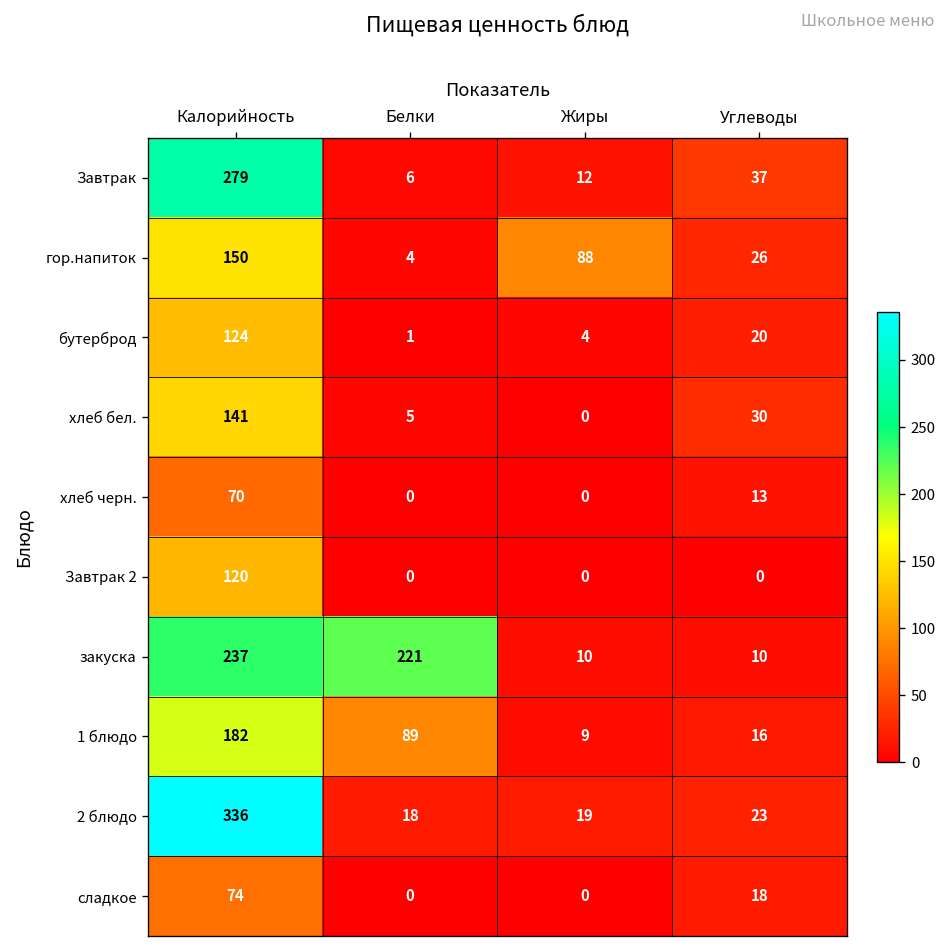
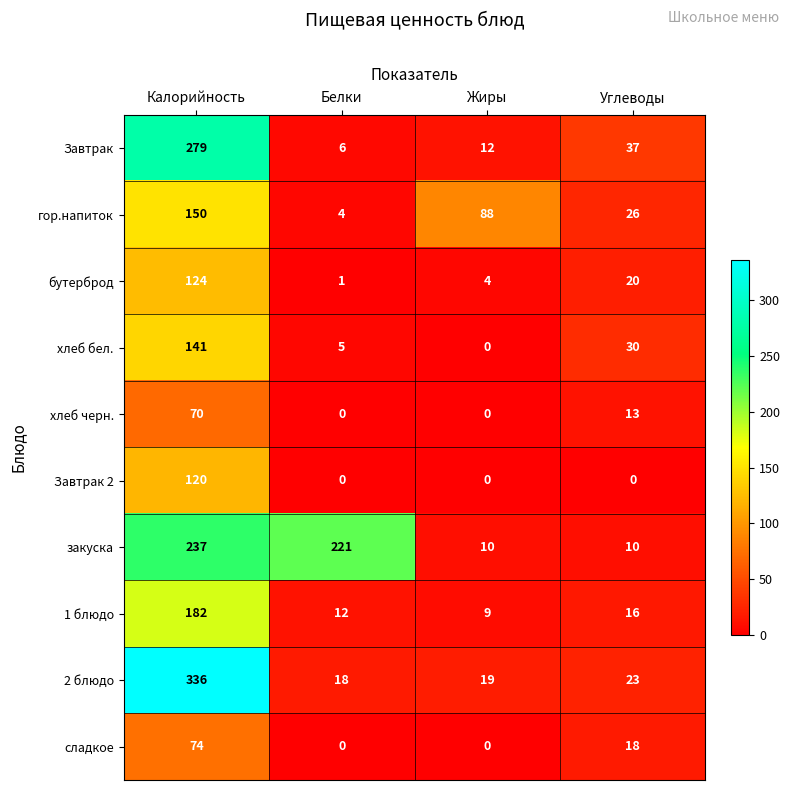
  {
    "Завтрак": {
      "Калорийность": 279,
      "Белки": 6,
      "Жиры": 12,
      "Углеводы": 37
    },
    "гор.напиток": {
      "Калорийность": 150,
      "Белки": 4,
      "Жиры": 88,
      "Углеводы": 26
    },
    "бутерброд": {
      "Калорийность": 124,
      "Белки": 1,
      "Жиры": 4,
      "Углеводы": 20
    },
    "хлеб бел.": {
      "Калорийность": 141,
      "Белки": 5,
      "Жиры": 0,
      "Углеводы": 30
    },
    "хлеб черн.": {
      "Калорийность": 70,
      "Белки": 0,
      "Жиры": 0,
      "Углеводы": 13
    },
    "Завтрак 2": {
      "Калорийность": 120,
      "Белки": 0,
      "Жиры": 0,
      "Углеводы": 0
    },
    "закуска": {
      "Калорийность": 237,
      "Белки": 221,
      "Жиры": 10,
      "Углеводы": 10
    },
    "1 блюдо": {
      "Калорийность": 182,
-     "Белки": 89,
+     "Белки": 12,
      "Жиры": 9,
      "Углеводы": 16
    },
    "2 блюдо": {
      "Калорийность": 336,
      "Белки": 18,
      "Жиры": 19,
      "Углеводы": 23
    },
    "сладкое": {
      "Калорийность": 74,
      "Белки": 0,
      "Жиры": 0,
      "Углеводы": 18
    }
  }
